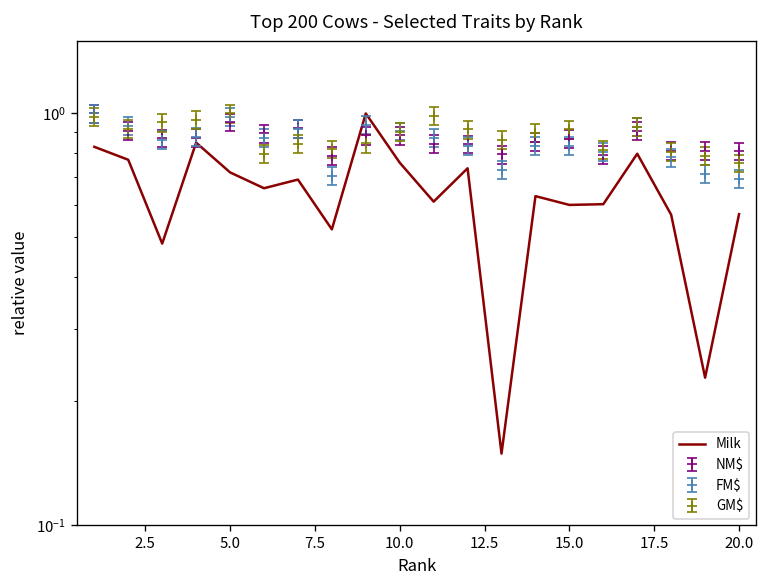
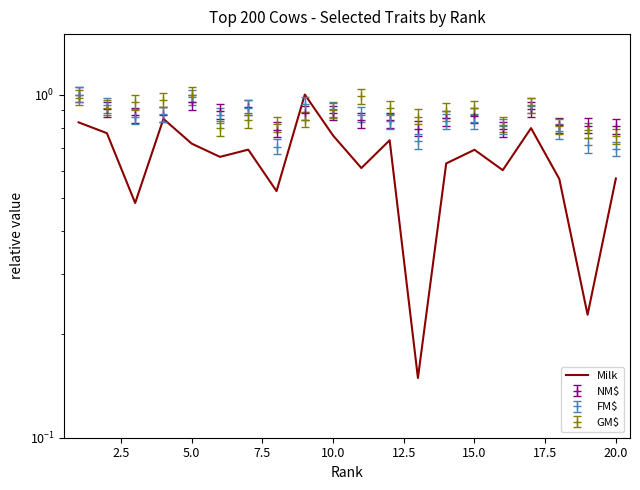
  {
    "Milk": {
      "5.0": 0.72,
      "10.0": 0.76,
-     "15.0": 0.60,
+     "15.0": 0.69,
      "20.0": 0.57
    }
  }
